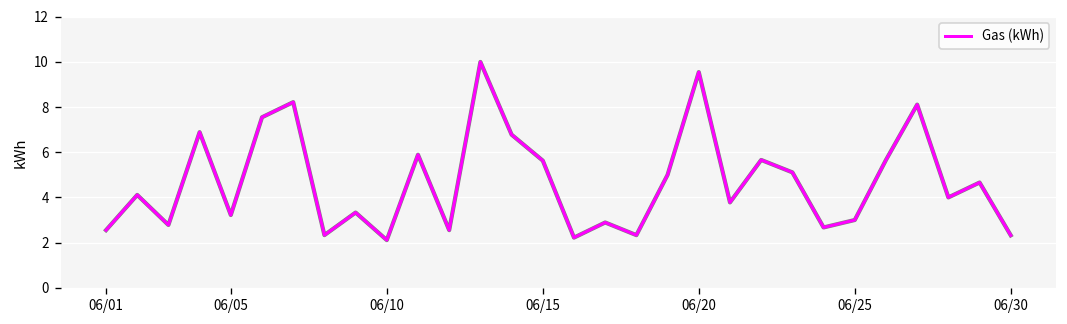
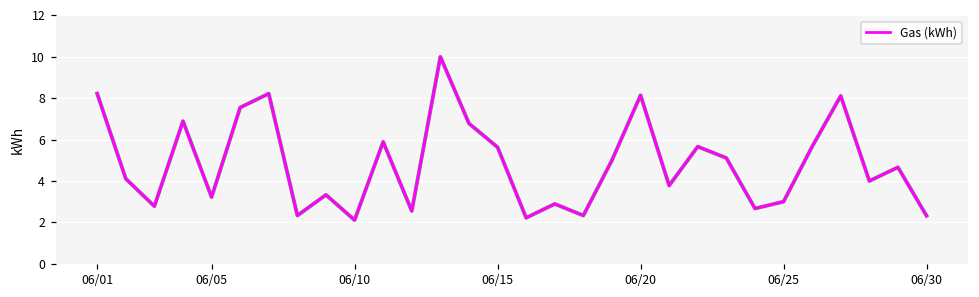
  {
-   "06/01": 2.6,
+   "06/01": 8.2,
    "06/05": 3.2,
    "06/10": 2.1,
    "06/15": 5.6,
-   "06/20": 9.6,
+   "06/20": 8.1,
    "06/25": 3.0,
    "06/30": 2.3
  }
